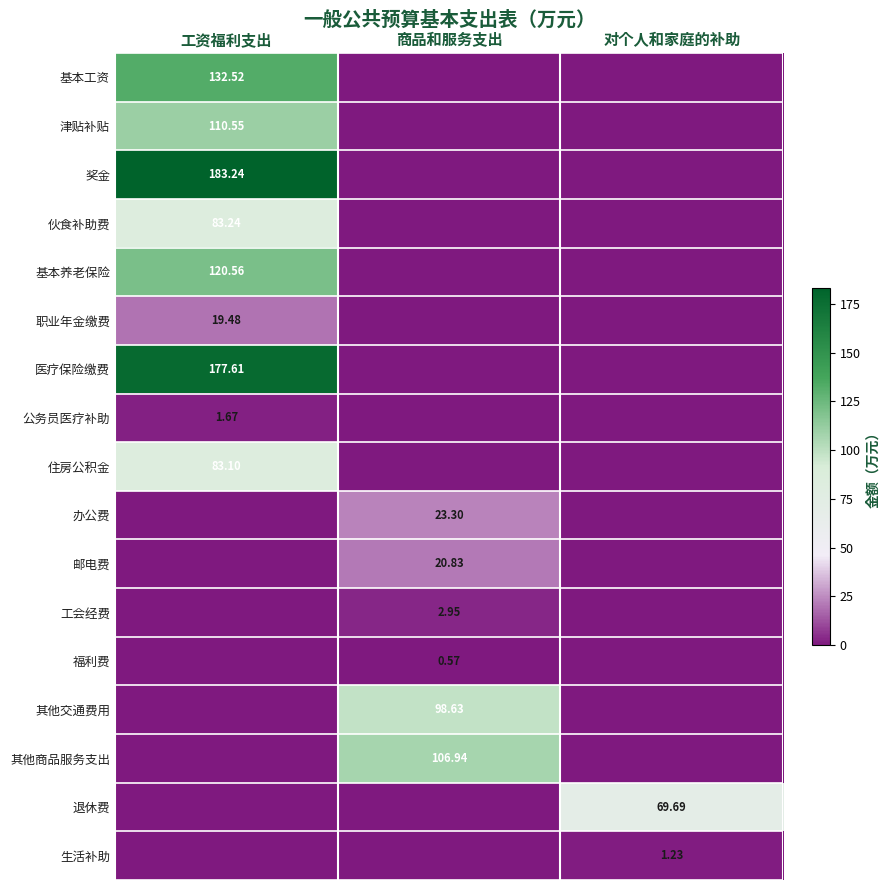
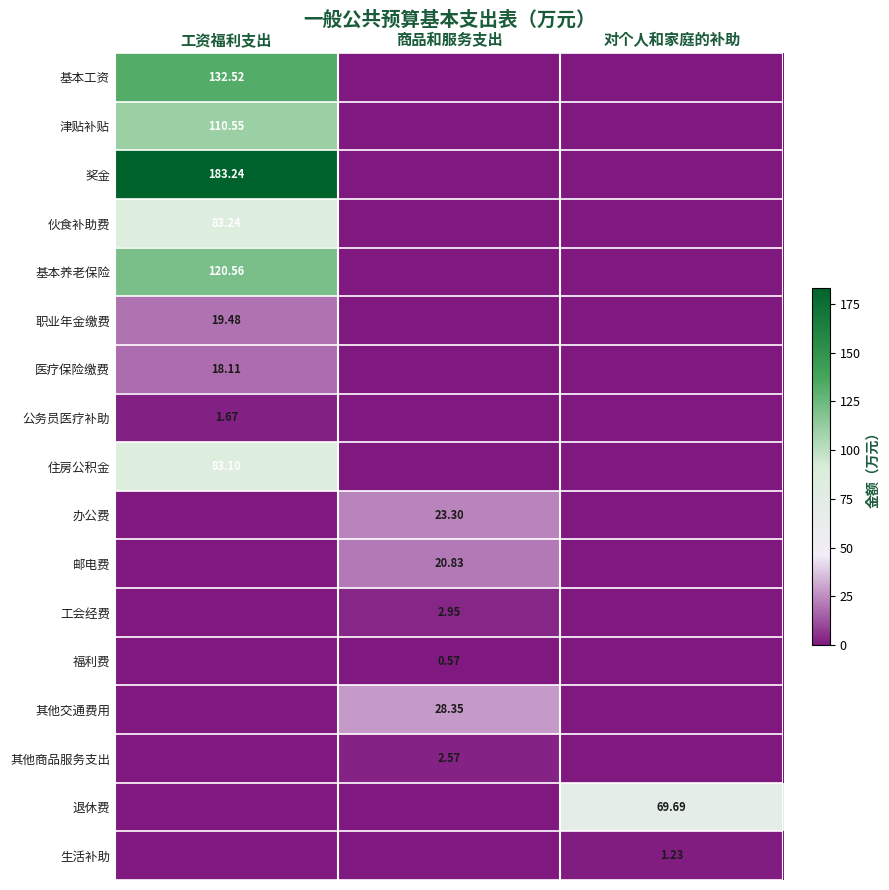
  {
    "基本工资": {
      "工资福利支出": 132.52
    },
    "津贴补贴": {
      "工资福利支出": 110.55
    },
    "奖金": {
      "工资福利支出": 183.24
    },
    "基本养老保险": {
      "工资福利支出": 120.56
    },
    "职业年金缴费": {
      "工资福利支出": 19.48
    },
    "医疗保险缴费": {
-     "工资福利支出": 177.61
+     "工资福利支出": 18.11
    },
    "公务员医疗补助": {
      "工资福利支出": 1.67
    },
    "办公费": {
      "商品和服务支出": 23.30
    },
    "邮电费": {
      "商品和服务支出": 20.83
    },
    "工会经费": {
      "商品和服务支出": 2.95
    },
    "福利费": {
      "商品和服务支出": 0.57
    },
    "其他交通费用": {
-     "商品和服务支出": 98.63
+     "商品和服务支出": 28.35
    },
    "其他商品服务支出": {
-     "商品和服务支出": 106.94
+     "商品和服务支出": 2.57
    },
    "退休费": {
      "对个人和家庭的补助": 69.69
    },
    "生活补助": {
      "对个人和家庭的补助": 1.23
    }
  }
